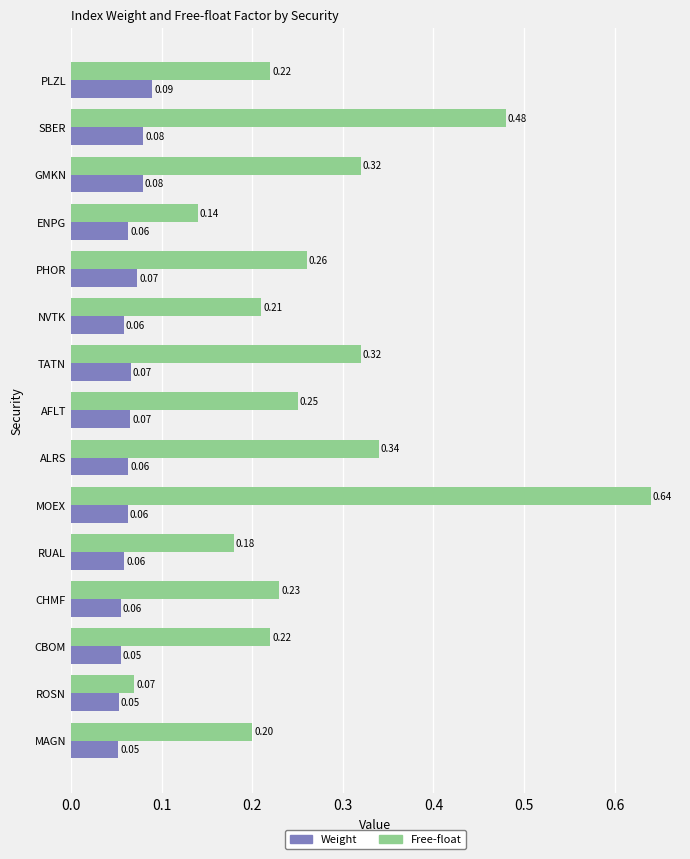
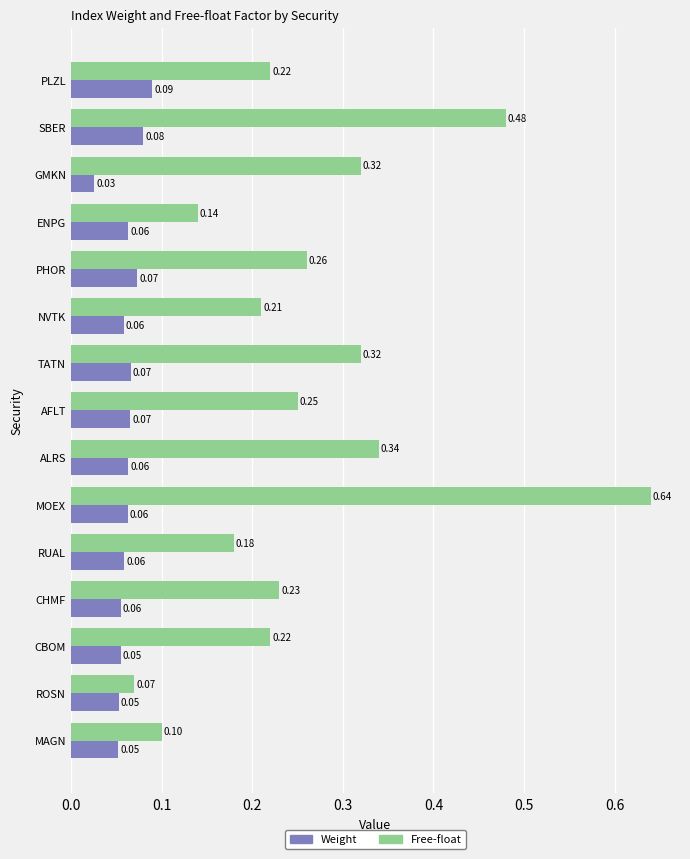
  {
    "Weight": {
      "PLZL": 0.09,
      "SBER": 0.08,
-     "GMKN": 0.08,
+     "GMKN": 0.03,
      "ENPG": 0.06,
      "PHOR": 0.07,
      "NVTK": 0.06,
      "TATN": 0.07,
      "AFLT": 0.07,
      "ALRS": 0.06,
      "MOEX": 0.06,
      "RUAL": 0.06,
      "CHMF": 0.06,
      "CBOM": 0.05,
      "ROSN": 0.05,
      "MAGN": 0.05
    },
    "Free-float": {
      "PLZL": 0.22,
      "SBER": 0.48,
      "GMKN": 0.32,
      "ENPG": 0.14,
      "PHOR": 0.26,
      "NVTK": 0.21,
      "TATN": 0.32,
      "AFLT": 0.25,
      "ALRS": 0.34,
      "MOEX": 0.64,
      "RUAL": 0.18,
      "CHMF": 0.23,
      "CBOM": 0.22,
      "ROSN": 0.07,
-     "MAGN": 0.20
+     "MAGN": 0.10
    }
  }
